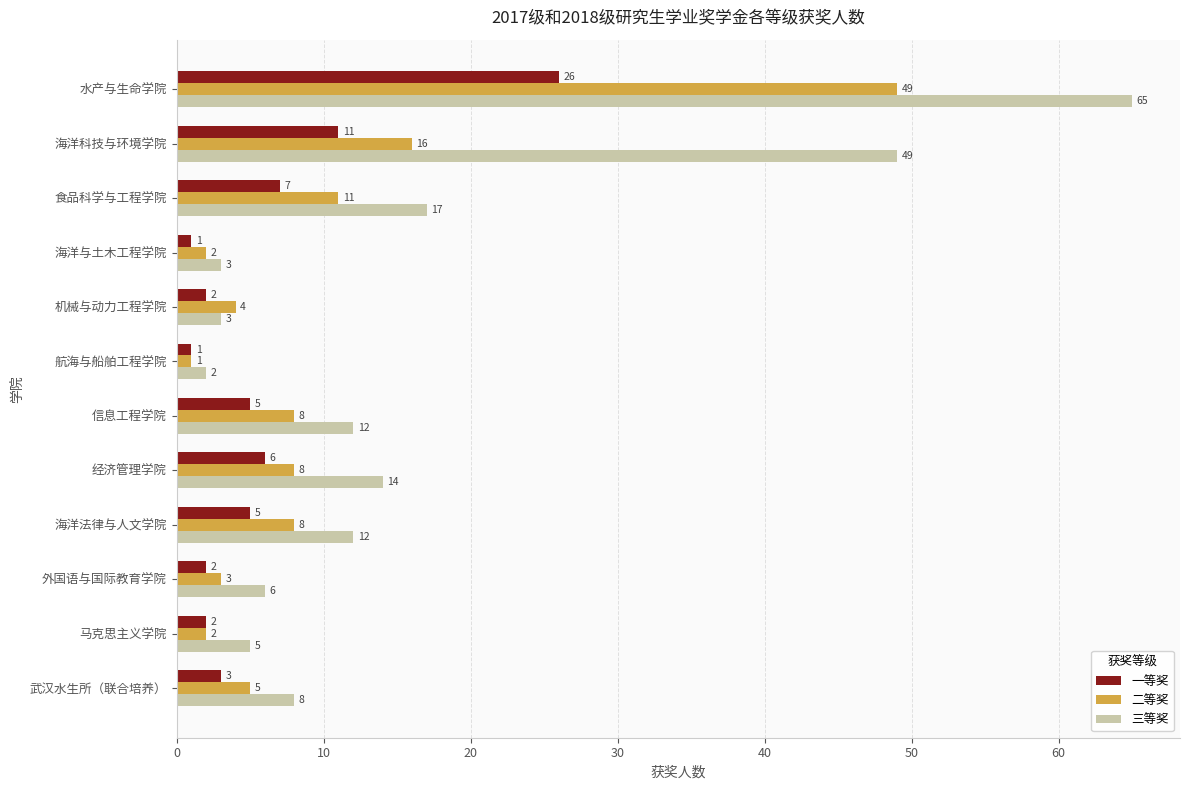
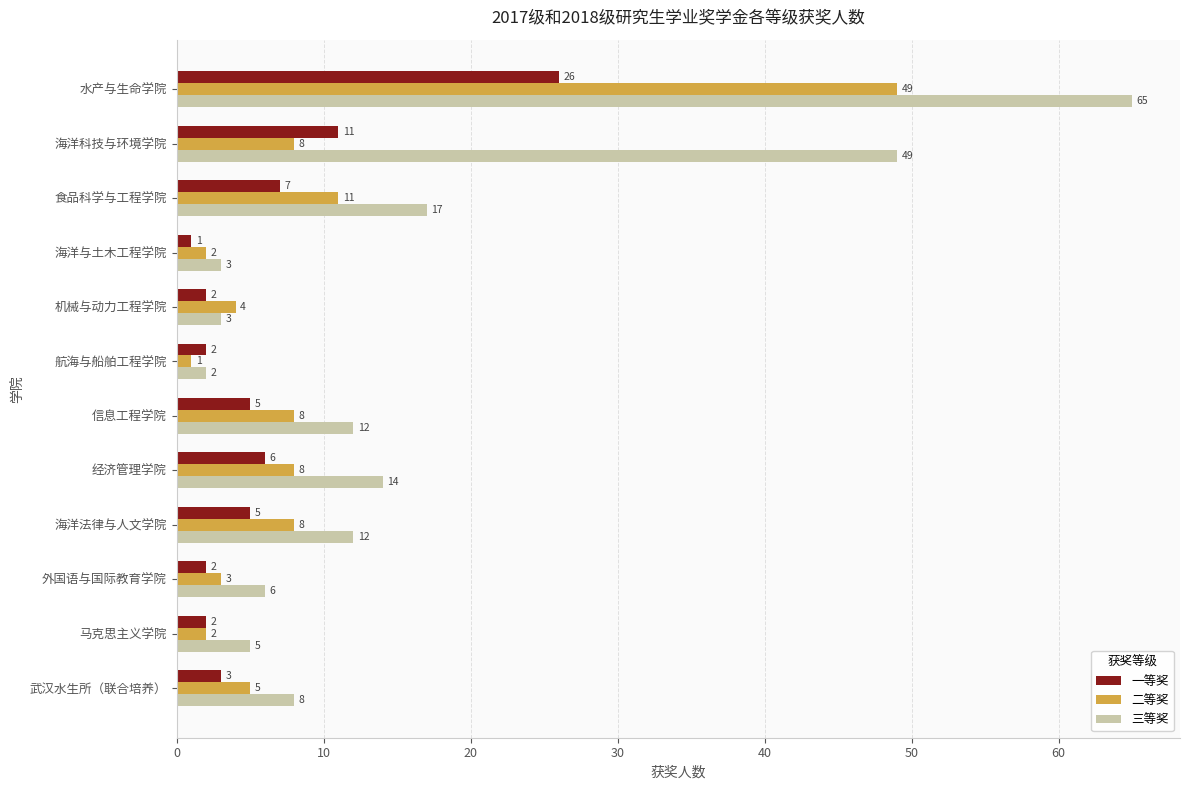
  {
    "一等奖": {
      "水产与生命学院": 26,
      "海洋科技与环境学院": 11,
      "食品科学与工程学院": 7,
      "海洋与土木工程学院": 1,
      "机械与动力工程学院": 2,
-     "航海与船舶工程学院": 1,
+     "航海与船舶工程学院": 2,
      "信息工程学院": 5,
      "经济管理学院": 6,
      "海洋法律与人文学院": 5,
      "外国语与国际教育学院": 2,
      "马克思主义学院": 2,
      "武汉水生所（联合培养）": 3
    },
    "二等奖": {
      "水产与生命学院": 49,
-     "海洋科技与环境学院": 16,
+     "海洋科技与环境学院": 8,
      "食品科学与工程学院": 11,
      "海洋与土木工程学院": 2,
      "机械与动力工程学院": 4,
      "航海与船舶工程学院": 1,
      "信息工程学院": 8,
      "经济管理学院": 8,
      "海洋法律与人文学院": 8,
      "外国语与国际教育学院": 3,
      "马克思主义学院": 2,
      "武汉水生所（联合培养）": 5
    },
    "三等奖": {
      "水产与生命学院": 65,
      "海洋科技与环境学院": 49,
      "食品科学与工程学院": 17,
      "海洋与土木工程学院": 3,
      "机械与动力工程学院": 3,
      "航海与船舶工程学院": 2,
      "信息工程学院": 12,
      "经济管理学院": 14,
      "海洋法律与人文学院": 12,
      "外国语与国际教育学院": 6,
      "马克思主义学院": 5,
      "武汉水生所（联合培养）": 8
    }
  }
